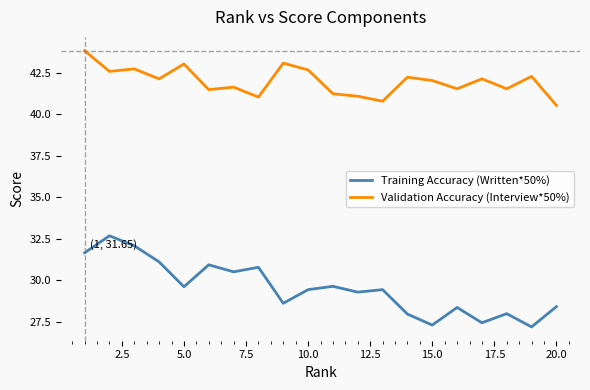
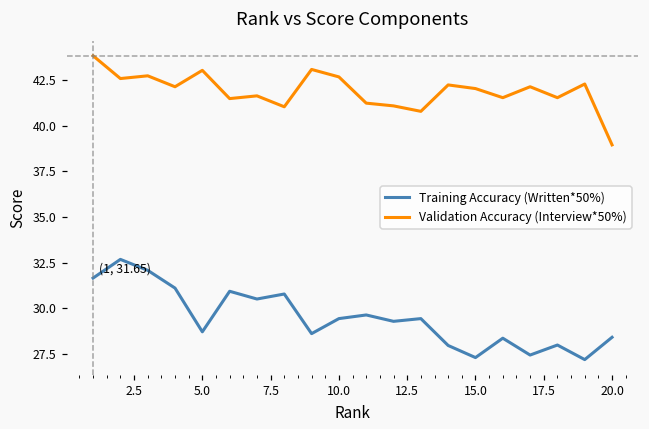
  {
    "Training Accuracy (Written*50%)": {
-     "5.0": 29.6,
+     "5.0": 28.7,
      "10.0": 29.4,
      "15.0": 27.3,
      "20.0": 28.4
    },
    "Validation Accuracy (Interview*50%)": {
      "5.0": 43.1,
      "10.0": 42.7,
      "15.0": 42.1,
-     "20.0": 40.6
+     "20.0": 39.0
    }
  }
